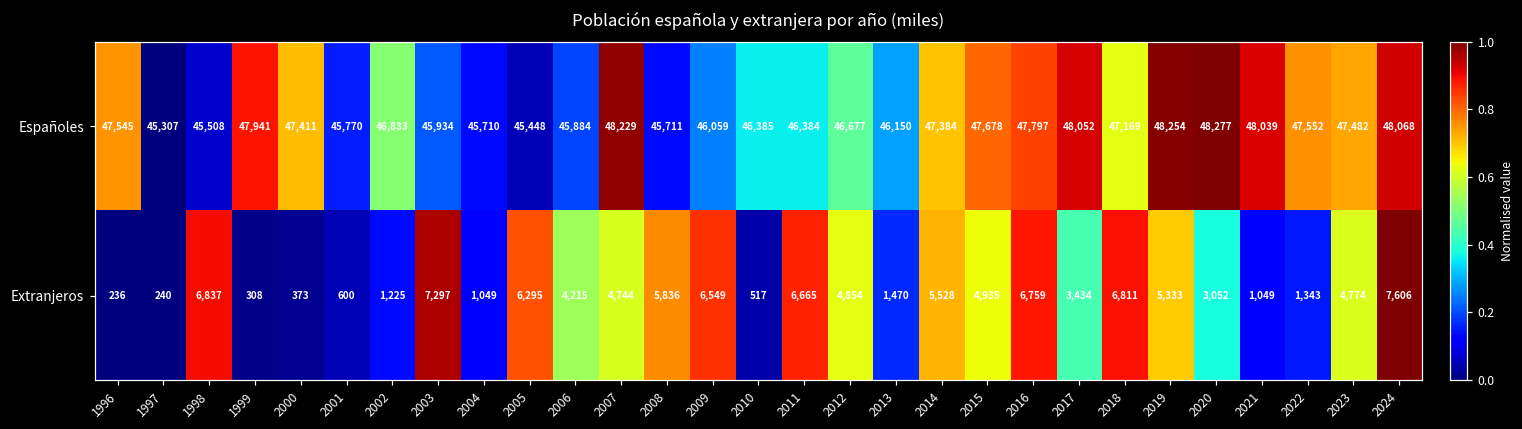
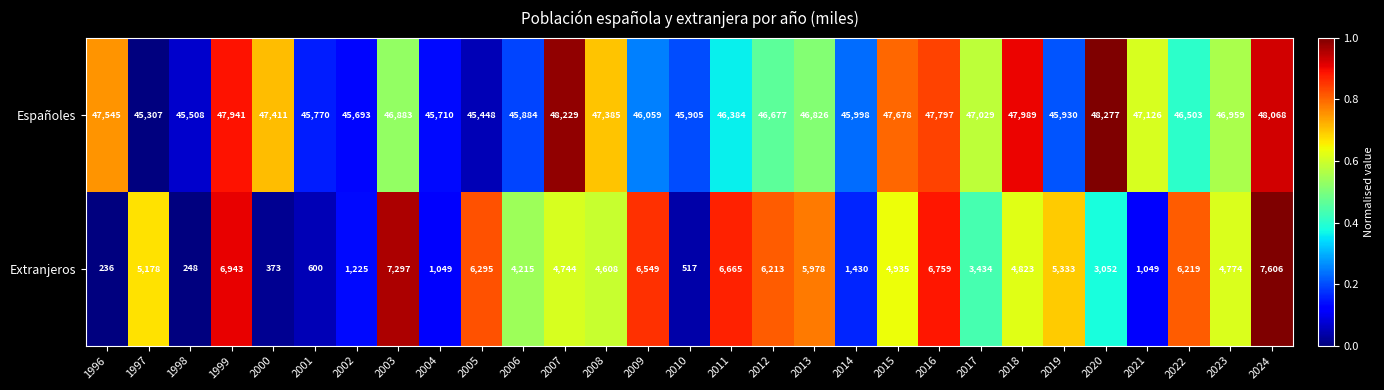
  {
    "Españoles": {
      "1996": "47,545",
      "1997": "45,307",
      "1998": "45,508",
      "1999": "47,941",
      "2000": "47,411",
      "2001": "45,770",
-     "2002": "46,833",
-     "2003": "45,934",
+     "2002": "45,693",
+     "2003": "46,883",
      "2004": "45,710",
      "2005": "45,448",
      "2006": "45,884",
      "2007": "48,229",
-     "2008": "45,711",
+     "2008": "47,385",
      "2009": "46,059",
-     "2010": "46,385",
+     "2010": "45,905",
      "2011": "46,384",
      "2012": "46,677",
-     "2013": "46,150",
-     "2014": "47,384",
+     "2013": "46,826",
+     "2014": "45,998",
      "2015": "47,678",
      "2016": "47,797",
-     "2017": "48,052",
-     "2018": "47,169",
-     "2019": "48,254",
+     "2017": "47,029",
+     "2018": "47,989",
+     "2019": "45,930",
      "2020": "48,277",
-     "2021": "48,039",
-     "2022": "47,552",
-     "2023": "47,482",
+     "2021": "47,126",
+     "2022": "46,503",
+     "2023": "46,959",
      "2024": "48,068"
    },
    "Extranjeros": {
      "1996": "236",
-     "1997": "240",
-     "1998": "6,837",
-     "1999": "308",
+     "1997": "5,178",
+     "1998": "248",
+     "1999": "6,943",
      "2000": "373",
      "2001": "600",
      "2002": "1,225",
      "2003": "7,297",
      "2004": "1,049",
      "2005": "6,295",
      "2006": "4,215",
      "2007": "4,744",
-     "2008": "5,836",
+     "2008": "4,608",
      "2009": "6,549",
      "2010": "517",
      "2011": "6,665",
-     "2012": "4,854",
-     "2013": "1,470",
-     "2014": "5,528",
+     "2012": "6,213",
+     "2013": "5,978",
+     "2014": "1,430",
      "2015": "4,935",
      "2016": "6,759",
      "2017": "3,434",
-     "2018": "6,811",
+     "2018": "4,823",
      "2019": "5,333",
      "2020": "3,052",
      "2021": "1,049",
-     "2022": "1,343",
+     "2022": "6,219",
      "2023": "4,774",
      "2024": "7,606"
    }
  }
